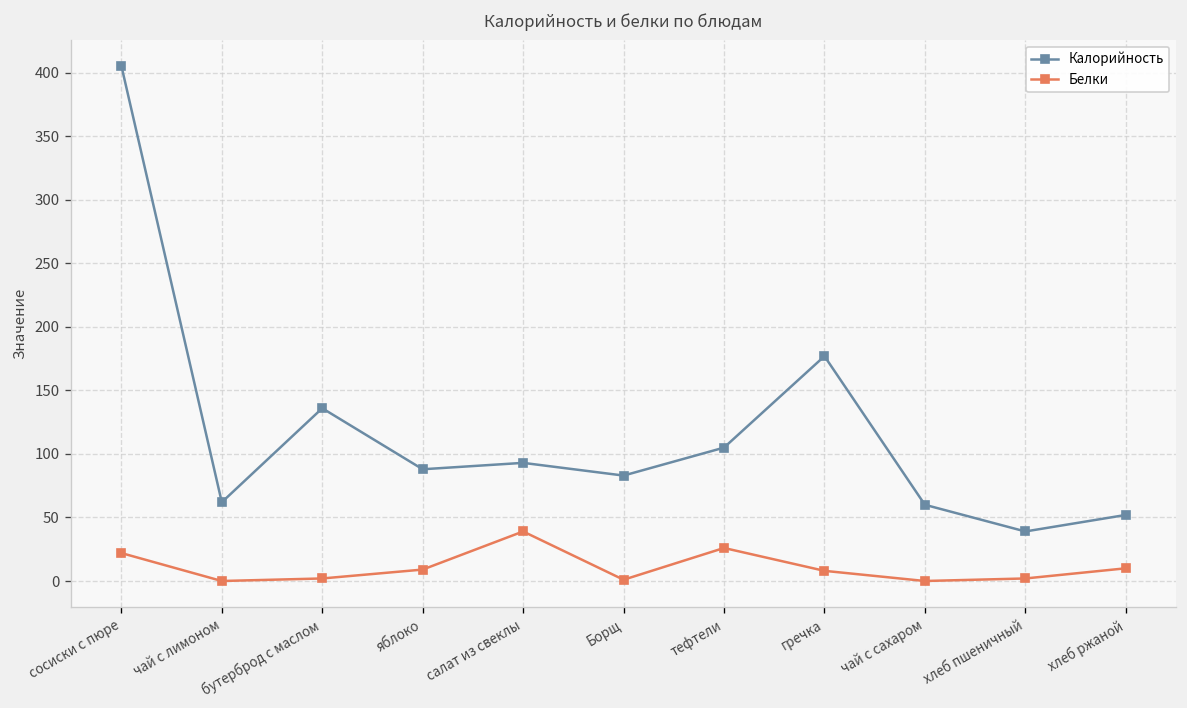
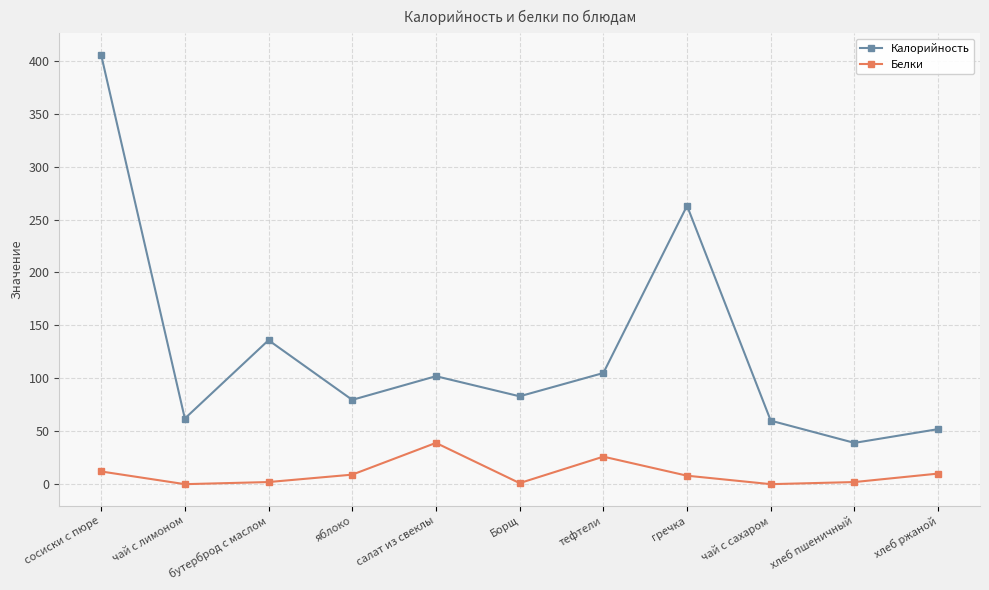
  {
    "Калорийность": {
      "сосиски с пюре": 406,
      "чай с лимоном": 62,
      "бутерброд с маслом": 136,
-     "яблоко": 88,
-     "салат из свеклы": 93,
+     "яблоко": 80,
+     "салат из свеклы": 102,
      "Борщ": 83,
      "тефтели": 105,
-     "гречка": 177,
+     "гречка": 263,
      "чай с сахаром": 60,
      "хлеб пшеничный": 39,
      "хлеб ржаной": 52
    },
    "Белки": {
-     "сосиски с пюре": 22,
+     "сосиски с пюре": 12,
      "чай с лимоном": 0,
      "бутерброд с маслом": 2,
      "яблоко": 9,
      "салат из свеклы": 39,
      "Борщ": 1,
      "тефтели": 26,
      "гречка": 8,
      "чай с сахаром": 0,
      "хлеб пшеничный": 2,
      "хлеб ржаной": 10
    }
  }
